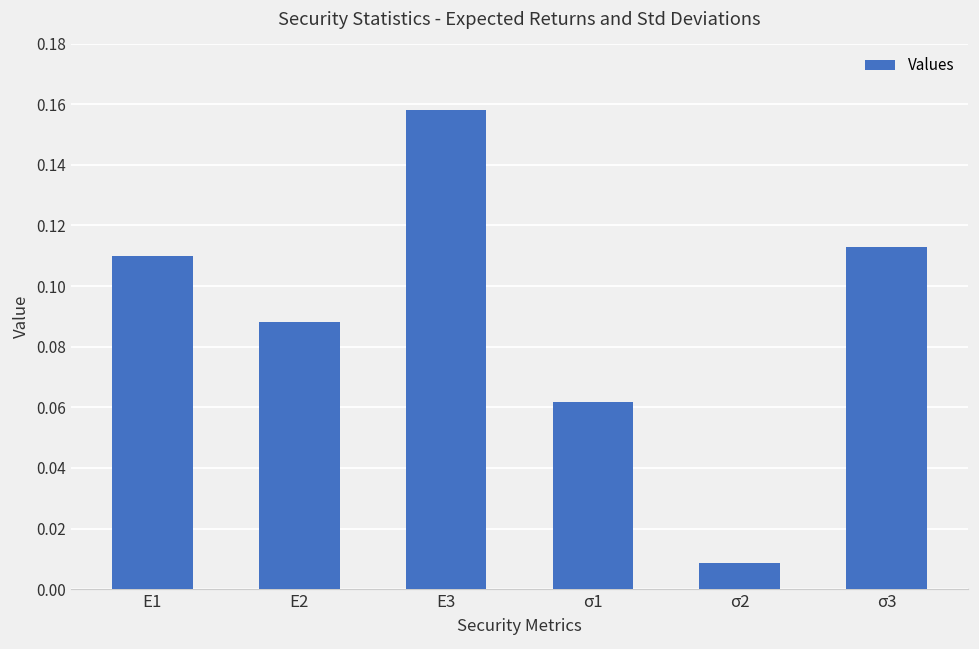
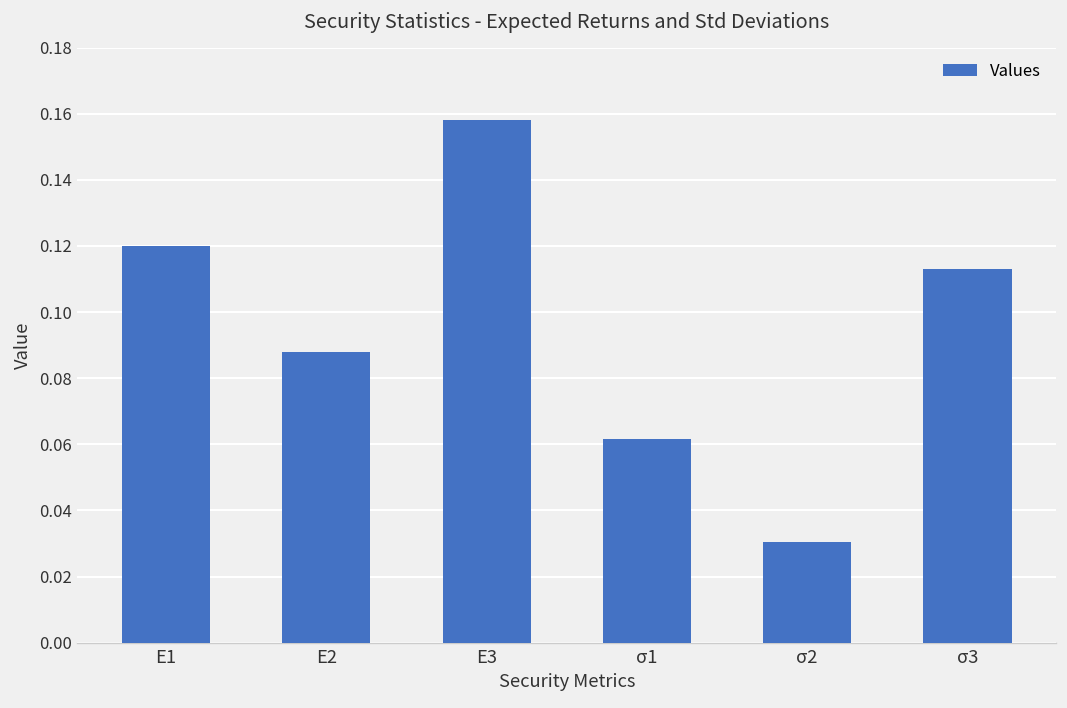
  {
-   "E1": 0.11,
+   "E1": 0.12,
    "E2": 0.088,
    "E3": 0.158,
    "σ1": 0.062,
-   "σ2": 0.009,
+   "σ2": 0.031,
    "σ3": 0.113
  }
